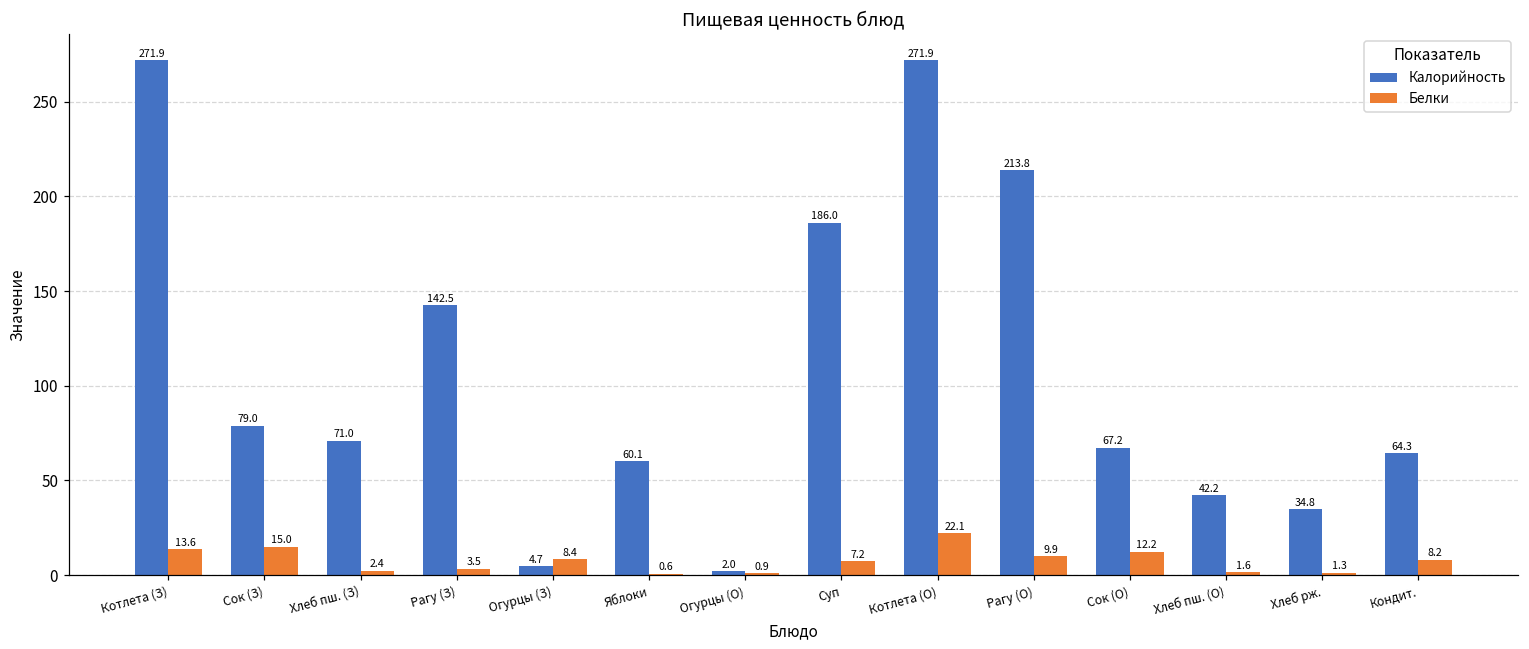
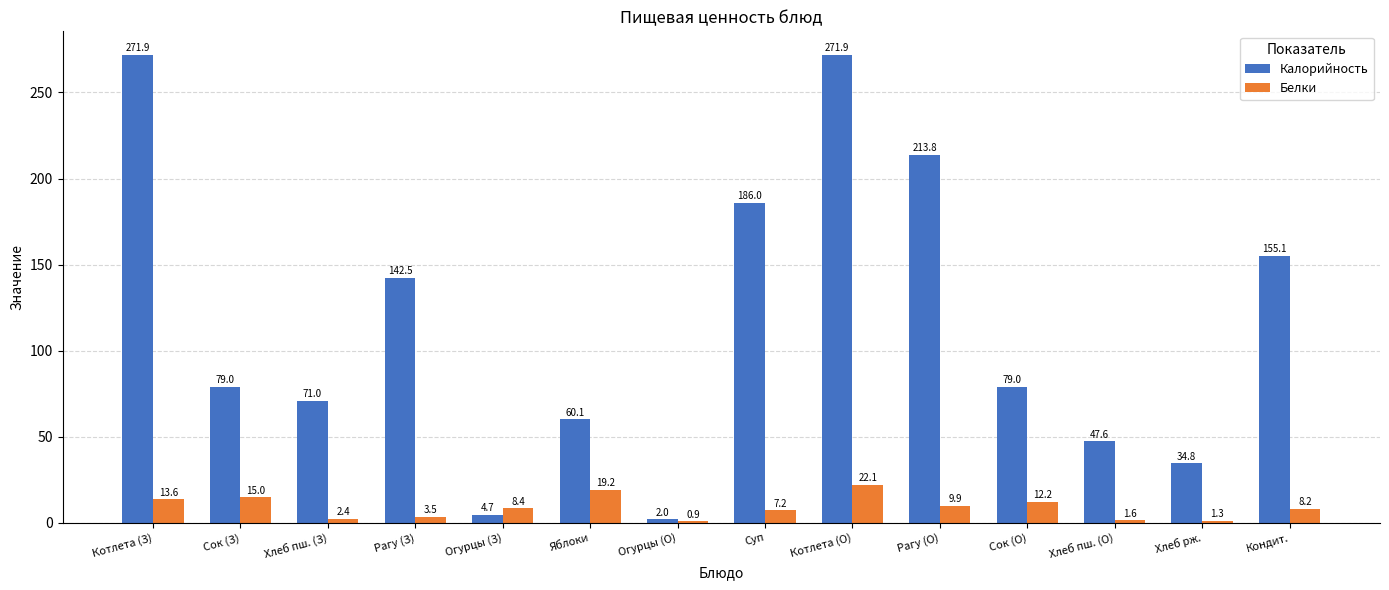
  {
    "Калорийность": {
      "Котлета (З)": 271.9,
      "Сок (З)": 79.0,
      "Хлеб пш. (З)": 71.0,
      "Рагу (З)": 142.5,
      "Огурцы (З)": 4.7,
      "Яблоки": 60.1,
      "Огурцы (О)": 2.0,
      "Суп": 186.0,
      "Котлета (О)": 271.9,
      "Рагу (О)": 213.8,
-     "Сок (О)": 67.2,
-     "Хлеб пш. (О)": 42.2,
+     "Сок (О)": 79.0,
+     "Хлеб пш. (О)": 47.6,
      "Хлеб рж.": 34.8,
-     "Кондит.": 64.3
+     "Кондит.": 155.1
    },
    "Белки": {
      "Котлета (З)": 13.6,
      "Сок (З)": 15.0,
      "Хлеб пш. (З)": 2.4,
      "Рагу (З)": 3.5,
      "Огурцы (З)": 8.4,
-     "Яблоки": 0.6,
+     "Яблоки": 19.2,
      "Огурцы (О)": 0.9,
      "Суп": 7.2,
      "Котлета (О)": 22.1,
      "Рагу (О)": 9.9,
      "Сок (О)": 12.2,
      "Хлеб пш. (О)": 1.6,
      "Хлеб рж.": 1.3,
      "Кондит.": 8.2
    }
  }
